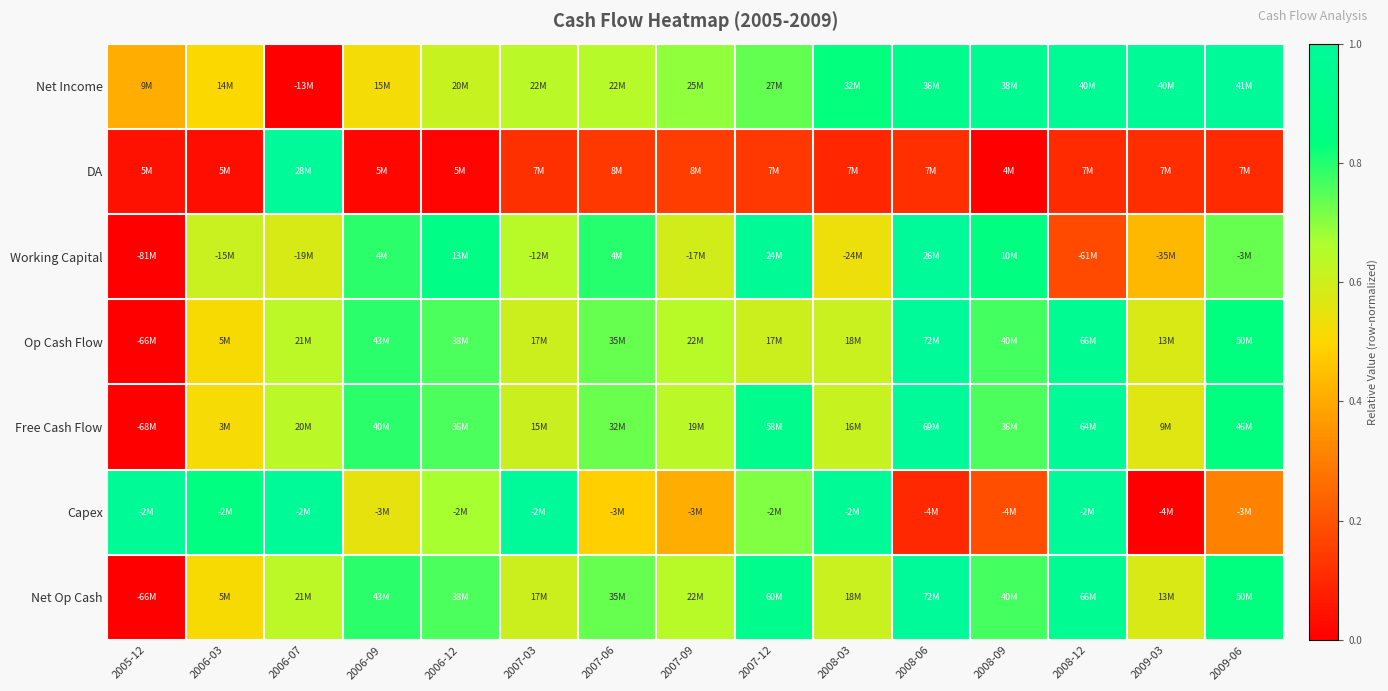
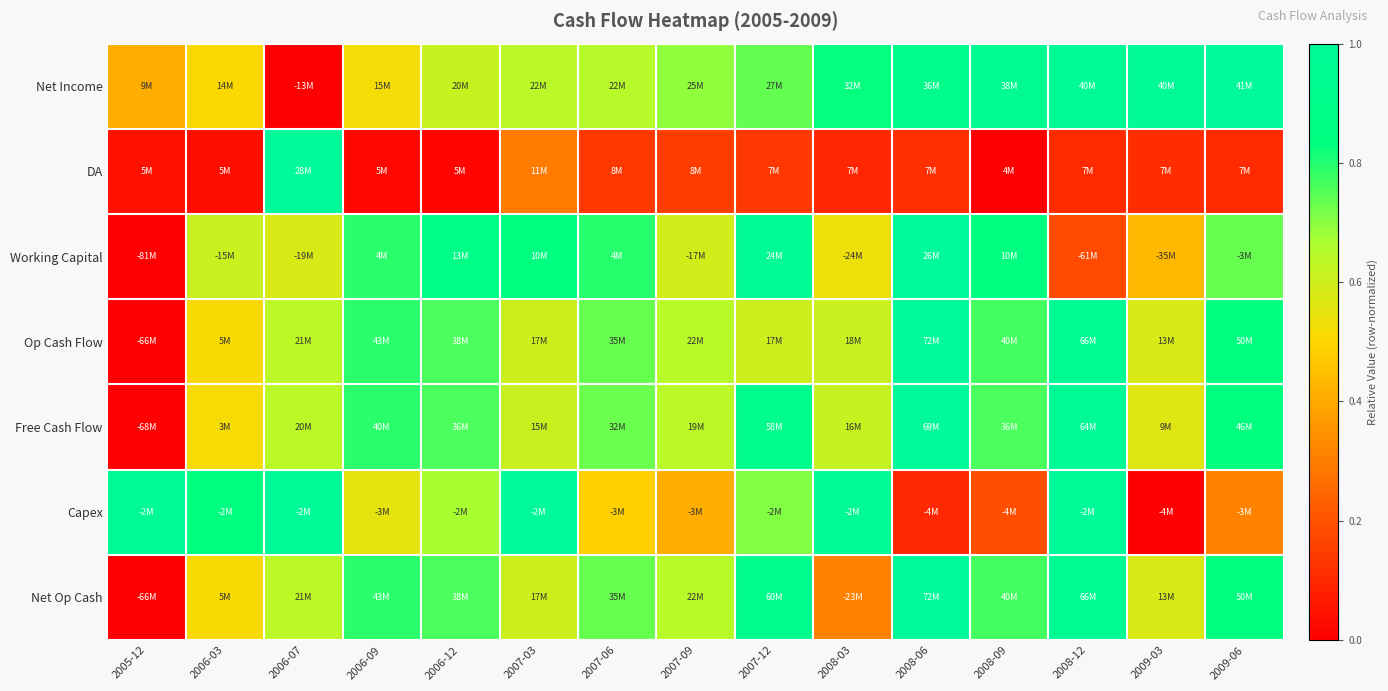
  {
    "Net Income": {
      "2005-12": "9M",
      "2006-03": "14M",
      "2006-07": "-13M",
      "2006-09": "15M",
      "2006-12": "20M",
      "2007-03": "22M",
      "2007-06": "22M",
      "2007-09": "25M",
      "2007-12": "27M",
      "2008-03": "32M",
      "2008-06": "36M",
      "2008-09": "38M",
      "2008-12": "40M",
      "2009-03": "40M",
      "2009-06": "41M"
    },
    "DA": {
      "2005-12": "5M",
      "2006-03": "5M",
      "2006-07": "28M",
      "2006-09": "5M",
      "2006-12": "5M",
-     "2007-03": "7M",
+     "2007-03": "11M",
      "2007-06": "8M",
      "2007-09": "8M",
      "2007-12": "7M",
      "2008-03": "7M",
      "2008-06": "7M",
      "2008-09": "4M",
      "2008-12": "7M",
      "2009-03": "7M",
      "2009-06": "7M"
    },
    "Working Capital": {
      "2005-12": "-81M",
      "2006-03": "-15M",
      "2006-07": "-19M",
      "2006-09": "4M",
      "2006-12": "13M",
-     "2007-03": "-12M",
+     "2007-03": "10M",
      "2007-06": "4M",
      "2007-09": "-17M",
      "2007-12": "24M",
      "2008-03": "-24M",
      "2008-06": "26M",
      "2008-09": "10M",
      "2008-12": "-61M",
      "2009-03": "-35M",
      "2009-06": "-3M"
    },
    "Op Cash Flow": {
      "2005-12": "-66M",
      "2006-03": "5M",
      "2006-07": "21M",
      "2006-09": "43M",
      "2006-12": "38M",
      "2007-03": "17M",
      "2007-06": "35M",
      "2007-09": "22M",
      "2007-12": "17M",
      "2008-03": "18M",
      "2008-06": "72M",
      "2008-09": "40M",
      "2008-12": "66M",
      "2009-03": "13M",
      "2009-06": "50M"
    },
    "Free Cash Flow": {
      "2005-12": "-68M",
      "2006-03": "3M",
      "2006-07": "20M",
      "2006-09": "40M",
      "2006-12": "36M",
      "2007-03": "15M",
      "2007-06": "32M",
      "2007-09": "19M",
      "2007-12": "58M",
      "2008-03": "16M",
      "2008-06": "69M",
      "2008-09": "36M",
      "2008-12": "64M",
      "2009-03": "9M",
      "2009-06": "46M"
    },
    "Capex": {
      "2005-12": "-2M",
      "2006-03": "-2M",
      "2006-07": "-2M",
      "2006-09": "-3M",
      "2006-12": "-2M",
      "2007-03": "-2M",
      "2007-06": "-3M",
      "2007-09": "-3M",
      "2007-12": "-2M",
      "2008-03": "-2M",
      "2008-06": "-4M",
      "2008-09": "-4M",
      "2008-12": "-2M",
      "2009-03": "-4M",
      "2009-06": "-3M"
    },
    "Net Op Cash": {
      "2005-12": "-66M",
      "2006-03": "5M",
      "2006-07": "21M",
      "2006-09": "43M",
      "2006-12": "38M",
      "2007-03": "17M",
      "2007-06": "35M",
      "2007-09": "22M",
      "2007-12": "60M",
-     "2008-03": "18M",
+     "2008-03": "-23M",
      "2008-06": "72M",
      "2008-09": "40M",
      "2008-12": "66M",
      "2009-03": "13M",
      "2009-06": "50M"
    }
  }
